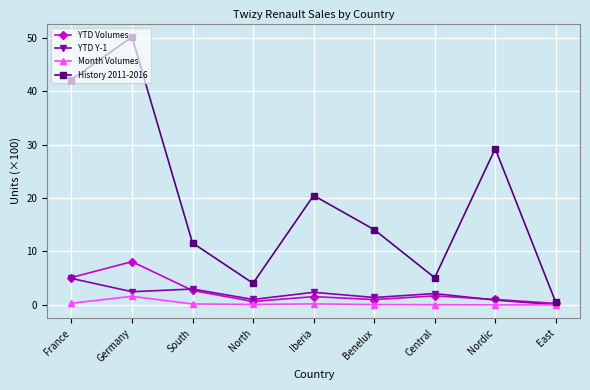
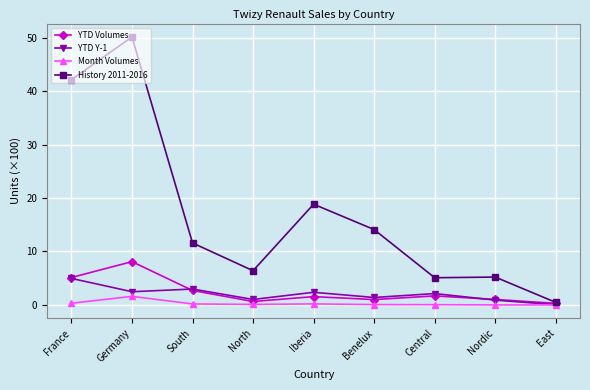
  {
    "YTD Volumes": {
      "Germany": 8,
      "Iberia": 2
    },
    "YTD Y-1": {
      "Germany": 2,
      "Iberia": 2
    },
    "Month Volumes": {
      "France": 0,
      "Germany": 2,
      "South": 0,
      "North": 0,
      "Iberia": 0,
      "Benelux": 0,
      "Central": 0,
      "Nordic": 0
    },
    "History 2011-2016": {
      "South": 12,
-     "North": 4,
-     "Iberia": 20,
+     "North": 6,
+     "Iberia": 19,
      "Benelux": 14,
      "Central": 5,
-     "Nordic": 29
+     "Nordic": 5
    }
  }
